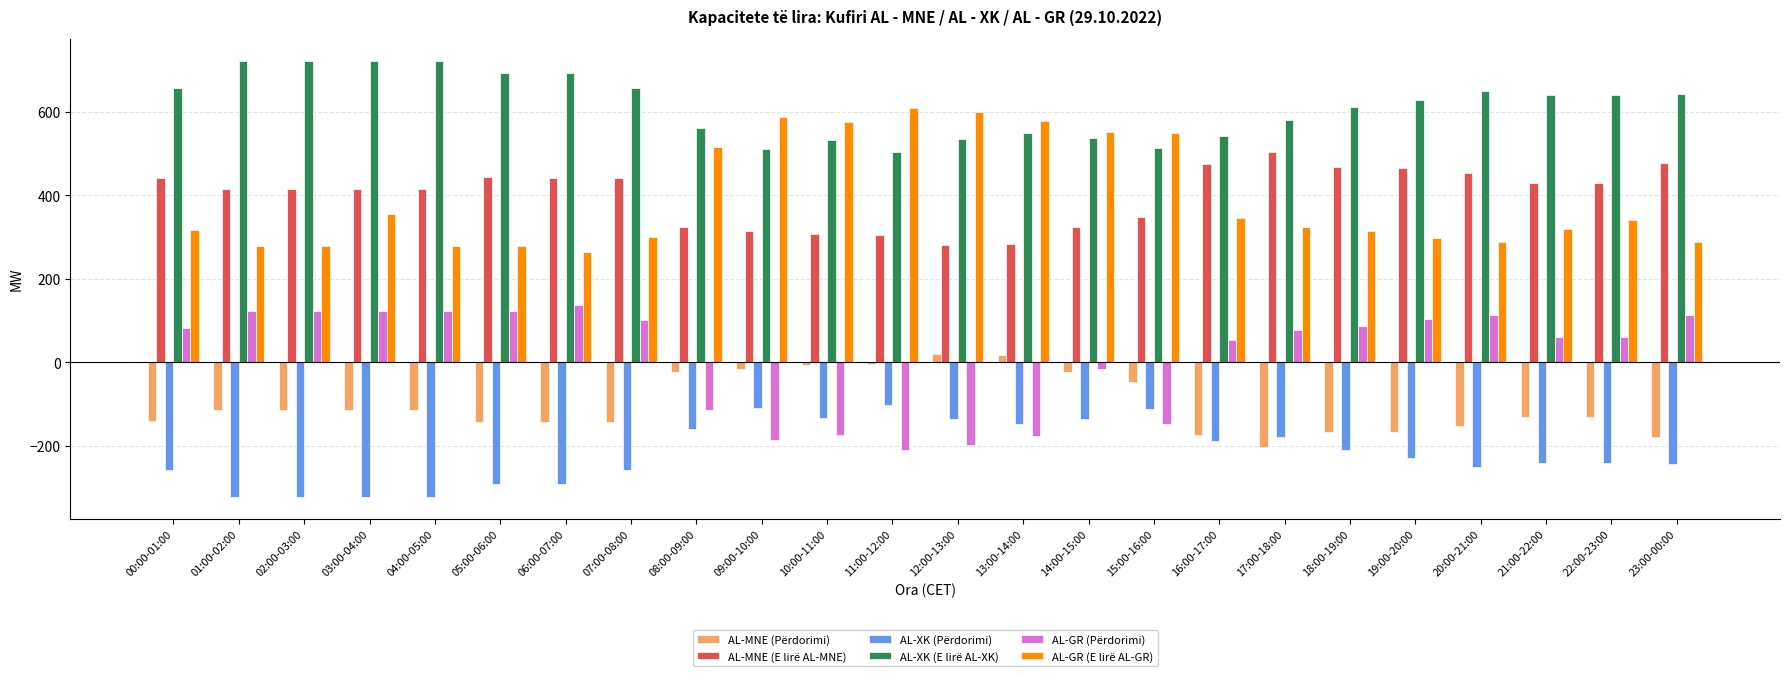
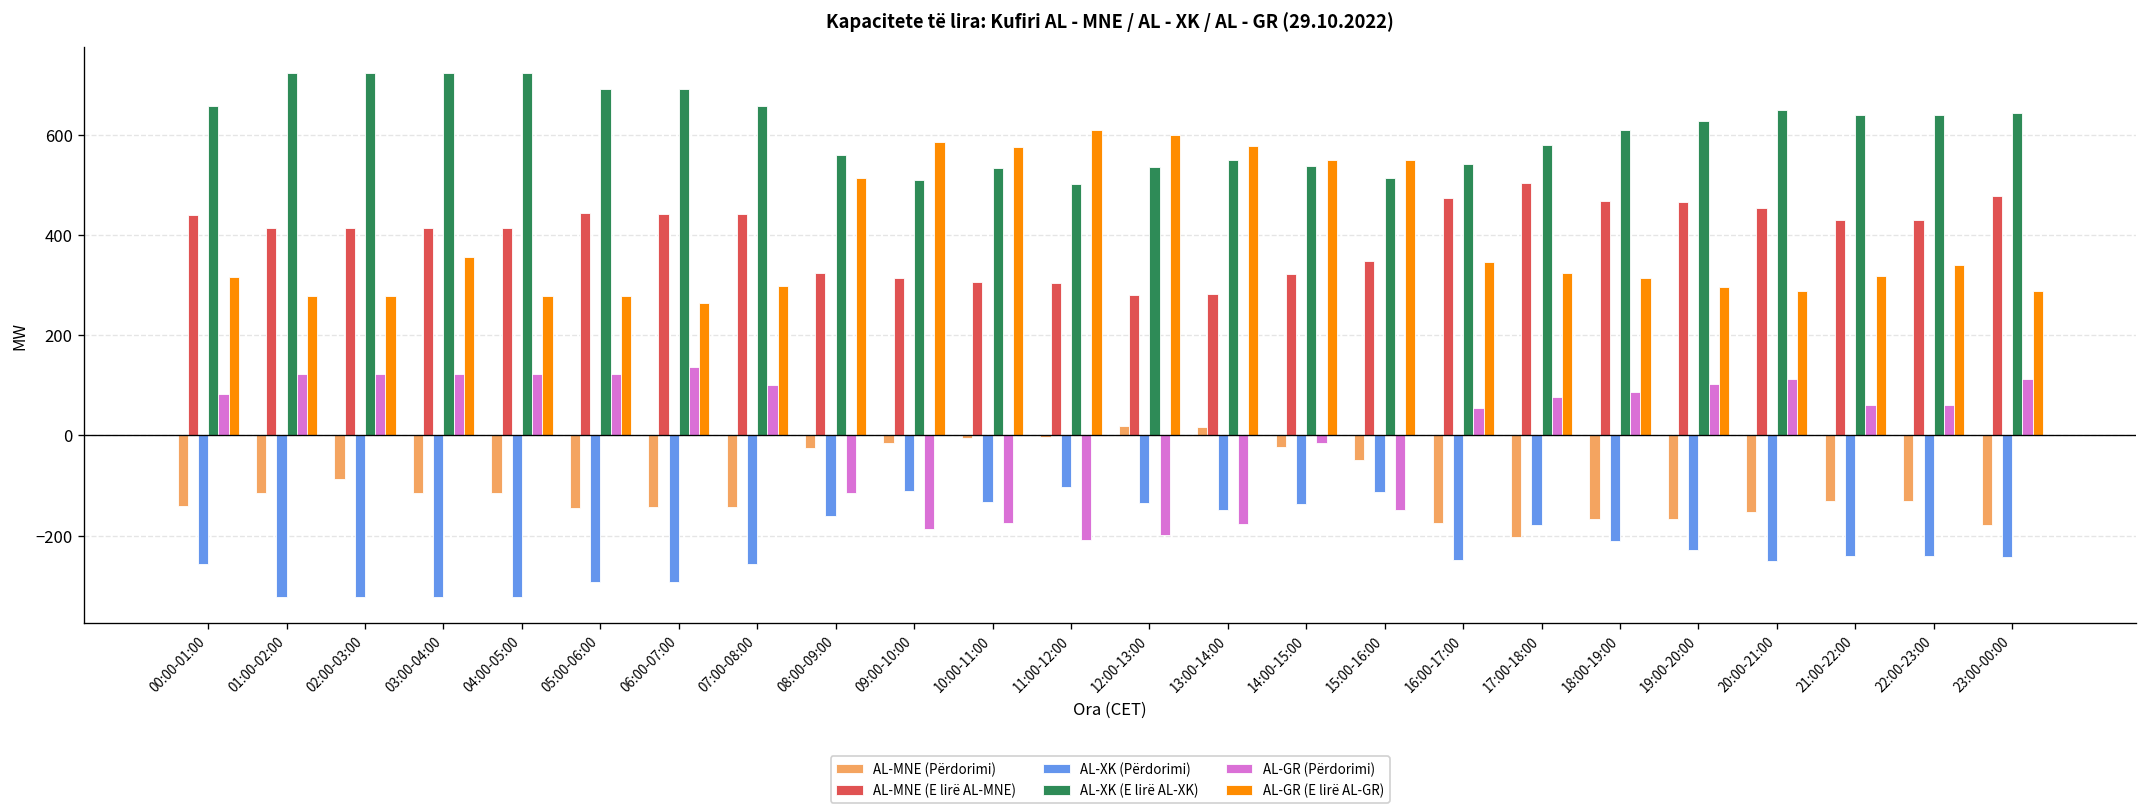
  {
    "AL-MNE (Përdorimi)": {
      "00:00-01:00": -140,
      "01:00-02:00": -110,
-     "02:00-03:00": -110,
+     "02:00-03:00": -90,
      "03:00-04:00": -110,
      "04:00-05:00": -110,
      "05:00-06:00": -140,
      "06:00-07:00": -140,
      "07:00-08:00": -140,
      "08:00-09:00": -20,
      "09:00-10:00": -20,
      "10:00-11:00": -10,
      "12:00-13:00": 20,
      "13:00-14:00": 20,
      "14:00-15:00": -20,
      "15:00-16:00": -50,
      "16:00-17:00": -170,
      "17:00-18:00": -200,
      "18:00-19:00": -170,
      "19:00-20:00": -170,
      "20:00-21:00": -150,
      "21:00-22:00": -130,
      "22:00-23:00": -130,
      "23:00-00:00": -180
    },
    "AL-MNE (E lirë AL-MNE)": {
      "00:00-01:00": 440,
      "01:00-02:00": 410,
      "02:00-03:00": 410,
      "03:00-04:00": 410,
      "04:00-05:00": 410,
      "05:00-06:00": 440,
      "06:00-07:00": 440,
      "07:00-08:00": 440,
      "08:00-09:00": 320,
      "09:00-10:00": 320,
      "10:00-11:00": 310,
      "11:00-12:00": 300,
      "12:00-13:00": 280,
      "13:00-14:00": 280,
      "14:00-15:00": 320,
      "15:00-16:00": 350,
      "16:00-17:00": 470,
      "17:00-18:00": 500,
      "18:00-19:00": 470,
      "19:00-20:00": 470,
      "20:00-21:00": 450,
      "21:00-22:00": 430,
      "22:00-23:00": 430,
      "23:00-00:00": 480
    },
    "AL-XK (Përdorimi)": {
      "00:00-01:00": -260,
      "01:00-02:00": -320,
      "02:00-03:00": -320,
      "03:00-04:00": -320,
      "04:00-05:00": -320,
      "05:00-06:00": -290,
      "06:00-07:00": -290,
      "07:00-08:00": -260,
      "08:00-09:00": -160,
      "09:00-10:00": -110,
      "10:00-11:00": -130,
      "11:00-12:00": -100,
      "12:00-13:00": -140,
      "13:00-14:00": -150,
      "14:00-15:00": -140,
      "15:00-16:00": -110,
-     "16:00-17:00": -190,
+     "16:00-17:00": -250,
      "17:00-18:00": -180,
      "18:00-19:00": -210,
      "19:00-20:00": -230,
      "20:00-21:00": -250,
      "21:00-22:00": -240,
      "22:00-23:00": -240,
      "23:00-00:00": -240
    },
    "AL-XK (E lirë AL-XK)": {
      "00:00-01:00": 660,
      "01:00-02:00": 720,
      "02:00-03:00": 720,
      "03:00-04:00": 720,
      "04:00-05:00": 720,
      "05:00-06:00": 690,
      "06:00-07:00": 690,
      "07:00-08:00": 660,
      "08:00-09:00": 560,
      "09:00-10:00": 510,
      "10:00-11:00": 530,
      "11:00-12:00": 500,
      "12:00-13:00": 540,
      "13:00-14:00": 550,
      "14:00-15:00": 540,
      "15:00-16:00": 510,
      "16:00-17:00": 540,
      "17:00-18:00": 580,
      "18:00-19:00": 610,
      "19:00-20:00": 630,
      "20:00-21:00": 650,
      "21:00-22:00": 640,
      "22:00-23:00": 640,
      "23:00-00:00": 640
    },
    "AL-GR (Përdorimi)": {
      "00:00-01:00": 80,
      "01:00-02:00": 120,
      "02:00-03:00": 120,
      "03:00-04:00": 120,
      "04:00-05:00": 120,
      "05:00-06:00": 120,
      "06:00-07:00": 140,
      "07:00-08:00": 100,
      "08:00-09:00": -110,
      "09:00-10:00": -190,
      "10:00-11:00": -180,
      "11:00-12:00": -210,
      "12:00-13:00": -200,
      "13:00-14:00": -180,
      "14:00-15:00": -20,
      "15:00-16:00": -150,
      "16:00-17:00": 50,
      "17:00-18:00": 80,
      "18:00-19:00": 90,
      "19:00-20:00": 100,
      "20:00-21:00": 110,
      "21:00-22:00": 60,
      "22:00-23:00": 60,
      "23:00-00:00": 110
    },
    "AL-GR (E lirë AL-GR)": {
      "00:00-01:00": 320,
      "01:00-02:00": 280,
      "02:00-03:00": 280,
      "03:00-04:00": 360,
      "04:00-05:00": 280,
      "05:00-06:00": 280,
      "06:00-07:00": 260,
      "07:00-08:00": 300,
      "08:00-09:00": 510,
      "09:00-10:00": 590,
      "10:00-11:00": 580,
      "11:00-12:00": 610,
      "12:00-13:00": 600,
      "13:00-14:00": 580,
      "14:00-15:00": 550,
      "15:00-16:00": 550,
      "16:00-17:00": 350,
      "17:00-18:00": 320,
      "18:00-19:00": 310,
      "19:00-20:00": 300,
      "20:00-21:00": 290,
      "21:00-22:00": 320,
      "22:00-23:00": 340,
      "23:00-00:00": 290
    }
  }
